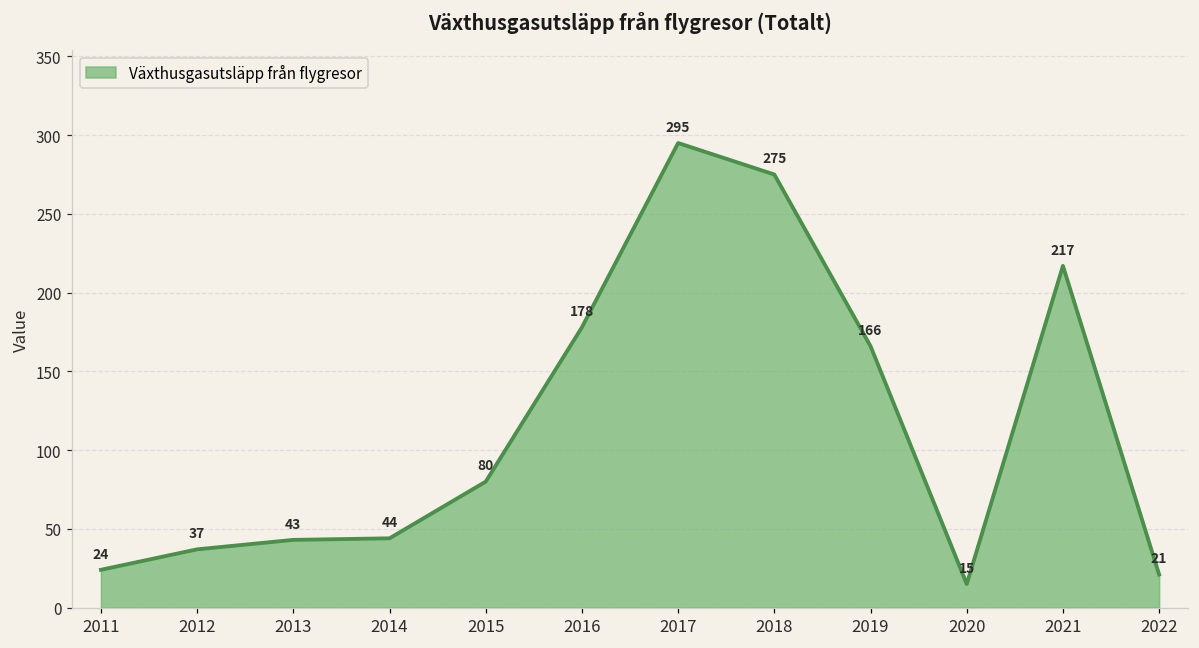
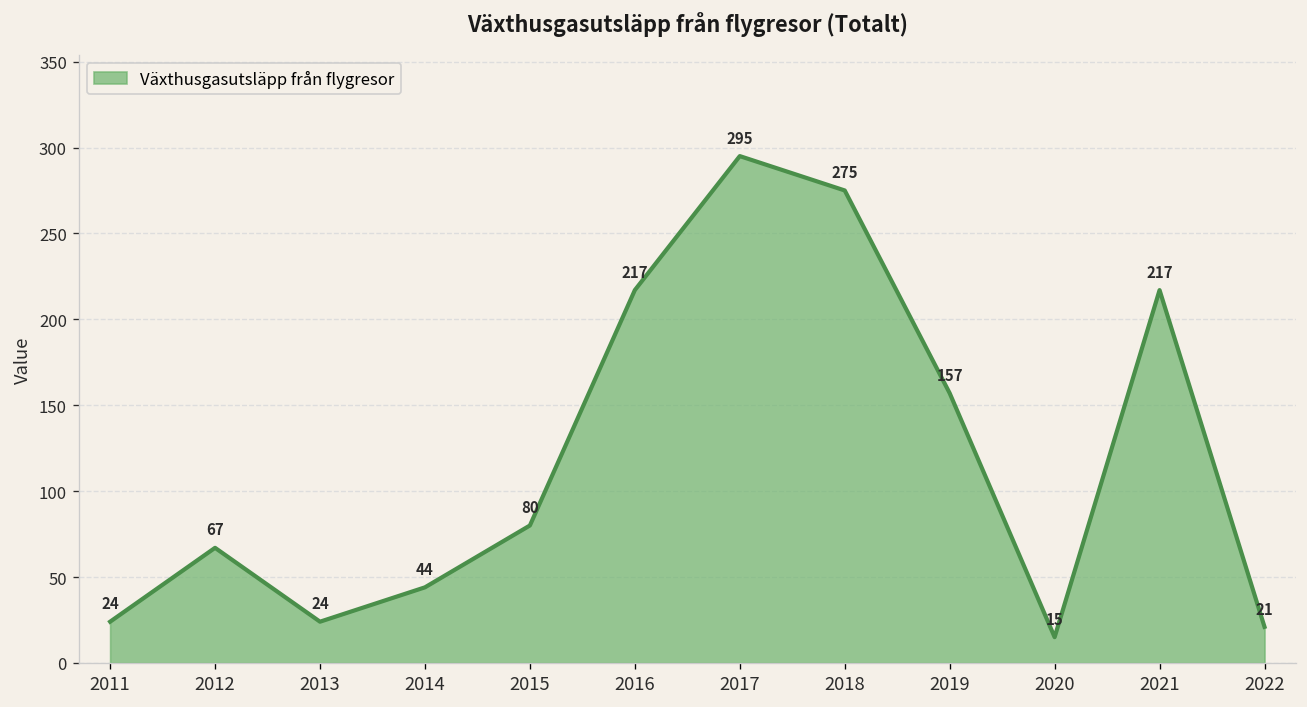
  {
    "2011": 24,
-   "2012": 37,
-   "2013": 43,
+   "2012": 67,
+   "2013": 24,
    "2014": 44,
    "2015": 80,
-   "2016": 178,
+   "2016": 217,
    "2017": 295,
    "2018": 275,
-   "2019": 166,
+   "2019": 157,
    "2020": 15,
    "2021": 217,
    "2022": 21
  }
